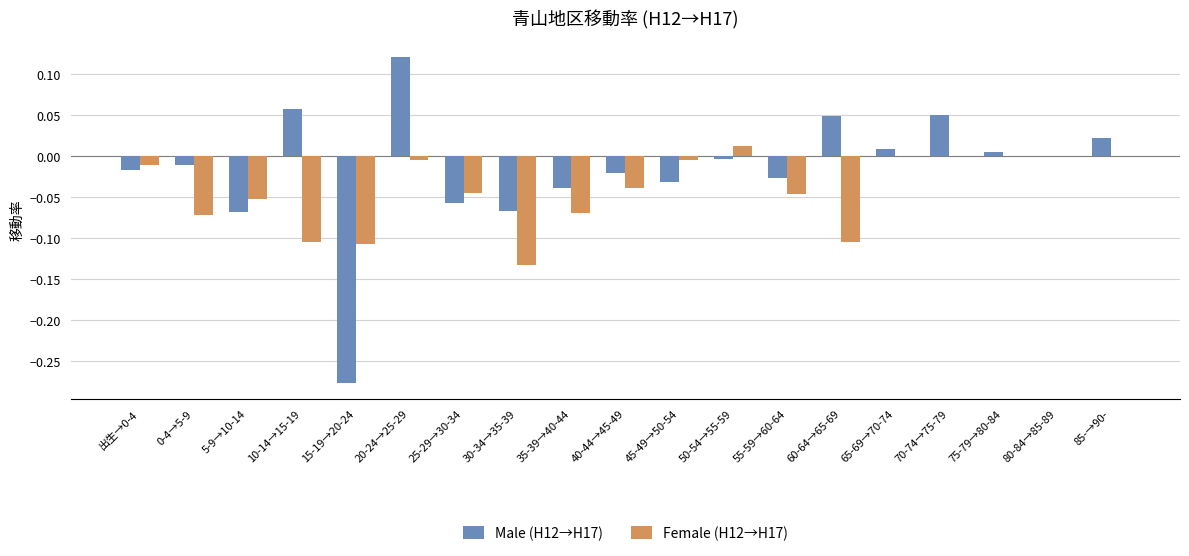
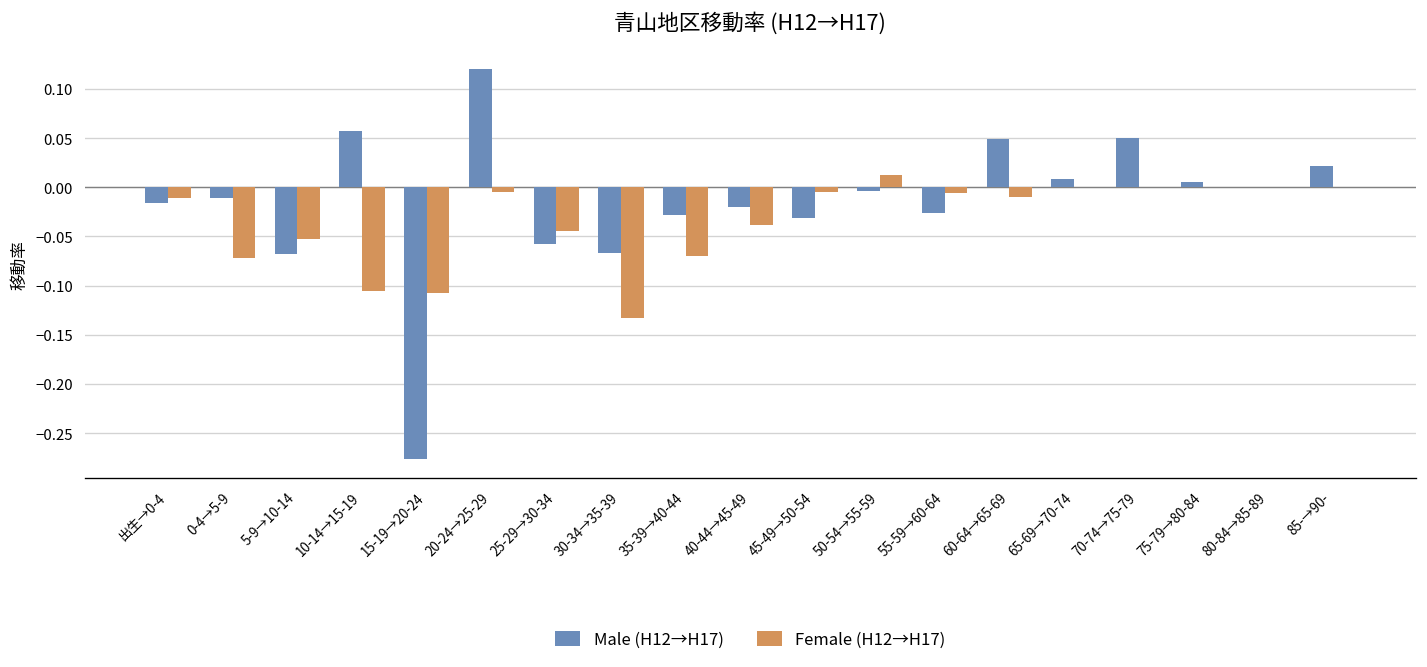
  {
    "Male (H12→H17)": {
      "出生→0-4": -0.02,
      "0-4→5-9": -0.01,
      "5-9→10-14": -0.07,
      "10-14→15-19": 0.06,
      "15-19→20-24": -0.28,
      "20-24→25-29": 0.12,
      "25-29→30-34": -0.06,
      "30-34→35-39": -0.07,
-     "35-39→40-44": -0.04,
+     "35-39→40-44": -0.03,
      "40-44→45-49": -0.02,
      "45-49→50-54": -0.03,
      "50-54→55-59": 0.00,
      "55-59→60-64": -0.03,
      "60-64→65-69": 0.05,
      "65-69→70-74": 0.01,
      "70-74→75-79": 0.05,
      "75-79→80-84": 0.01,
      "80-84→85-89": 0.00,
      "85-→90-": 0.02
    },
    "Female (H12→H17)": {
      "出生→0-4": -0.01,
      "0-4→5-9": -0.07,
      "5-9→10-14": -0.05,
      "10-14→15-19": -0.11,
      "15-19→20-24": -0.11,
      "20-24→25-29": 0.00,
      "25-29→30-34": -0.04,
      "30-34→35-39": -0.13,
      "35-39→40-44": -0.07,
      "40-44→45-49": -0.04,
      "45-49→50-54": 0.00,
      "50-54→55-59": 0.01,
-     "55-59→60-64": -0.05,
-     "60-64→65-69": -0.10,
+     "55-59→60-64": -0.01,
+     "60-64→65-69": -0.01,
      "65-69→70-74": 0.00,
      "70-74→75-79": 0.00,
      "75-79→80-84": 0.00,
      "80-84→85-89": 0.00,
      "85-→90-": 0.00
    }
  }
